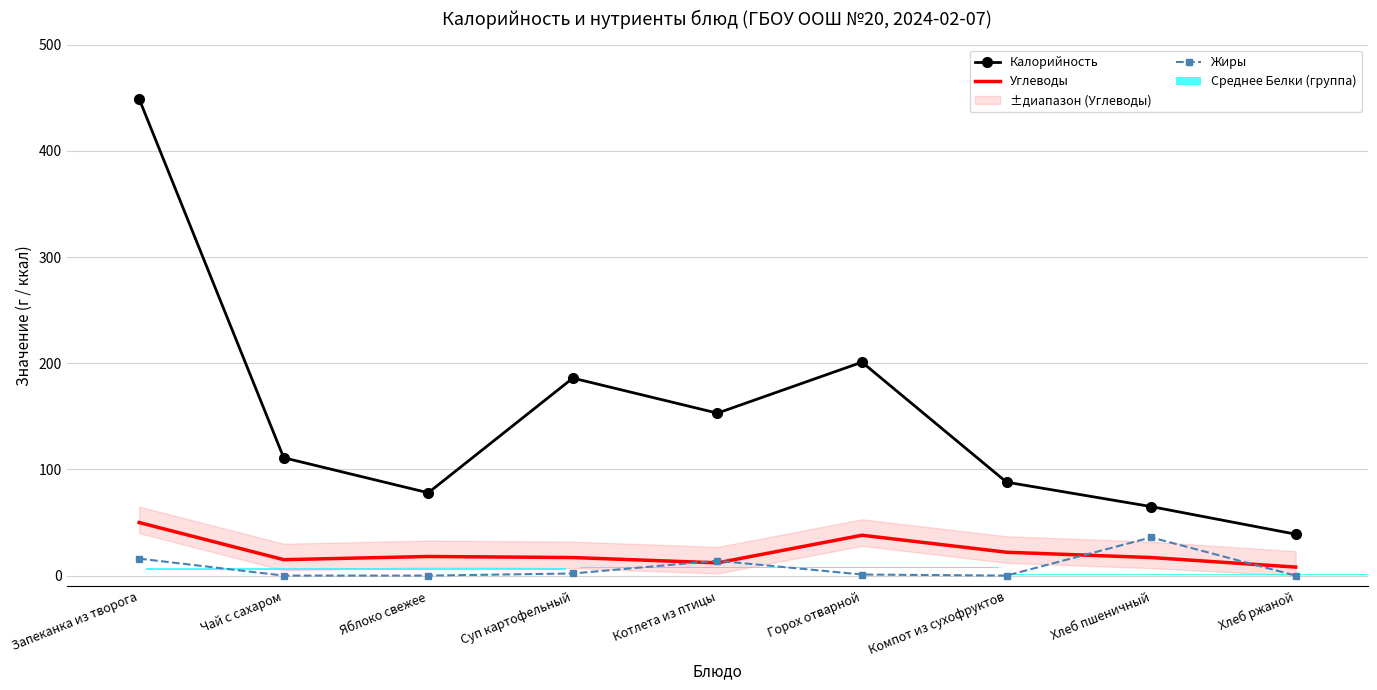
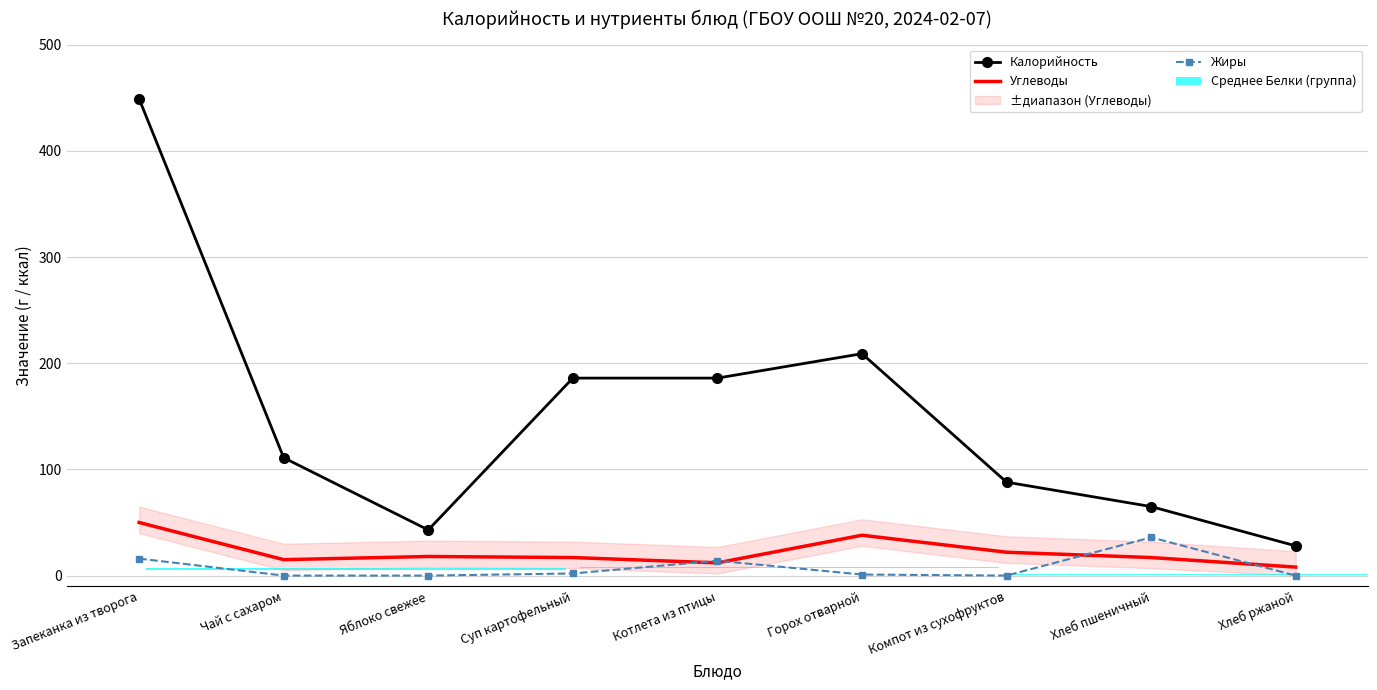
  {
    "Калорийность": {
      "Запеканка из творога": 449,
      "Чай с сахаром": 111,
-     "Яблоко свежее": 78,
+     "Яблоко свежее": 43,
      "Суп картофельный": 186,
-     "Котлета из птицы": 153,
-     "Горох отварной": 201,
+     "Котлета из птицы": 186,
+     "Горох отварной": 209,
      "Компот из сухофруктов": 88,
      "Хлеб пшеничный": 65,
-     "Хлеб ржаной": 39
+     "Хлеб ржаной": 28
    },
    "Жиры": {
      "Запеканка из творога": 16,
      "Чай с сахаром": 0,
      "Яблоко свежее": 0,
      "Суп картофельный": 2,
      "Горох отварной": 1,
      "Компот из сухофруктов": 0,
      "Хлеб пшеничный": 36,
      "Хлеб ржаной": 0
    }
  }
